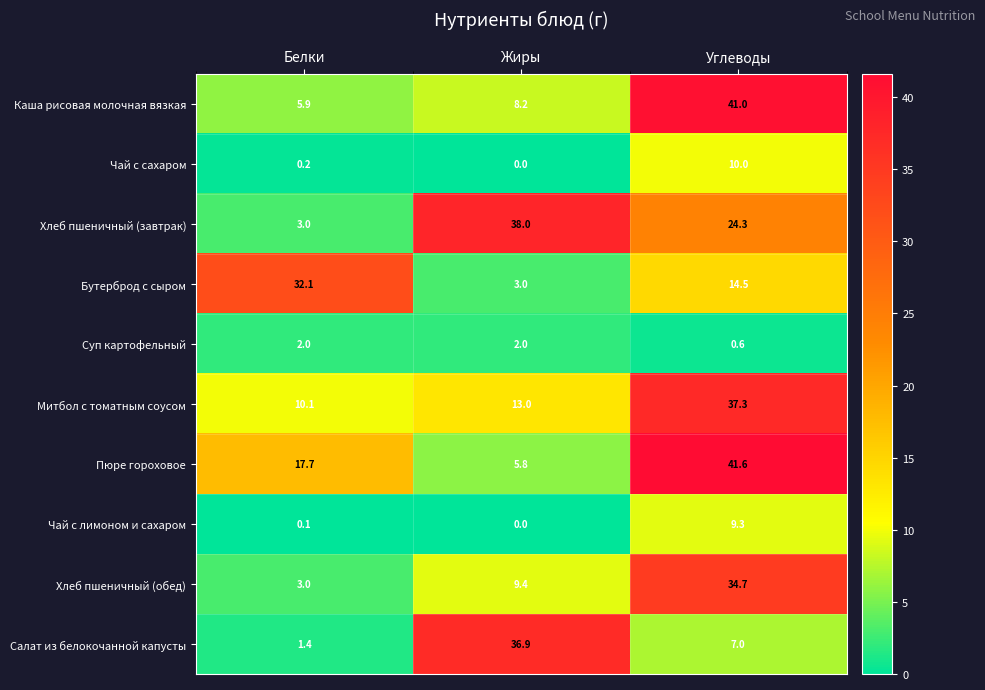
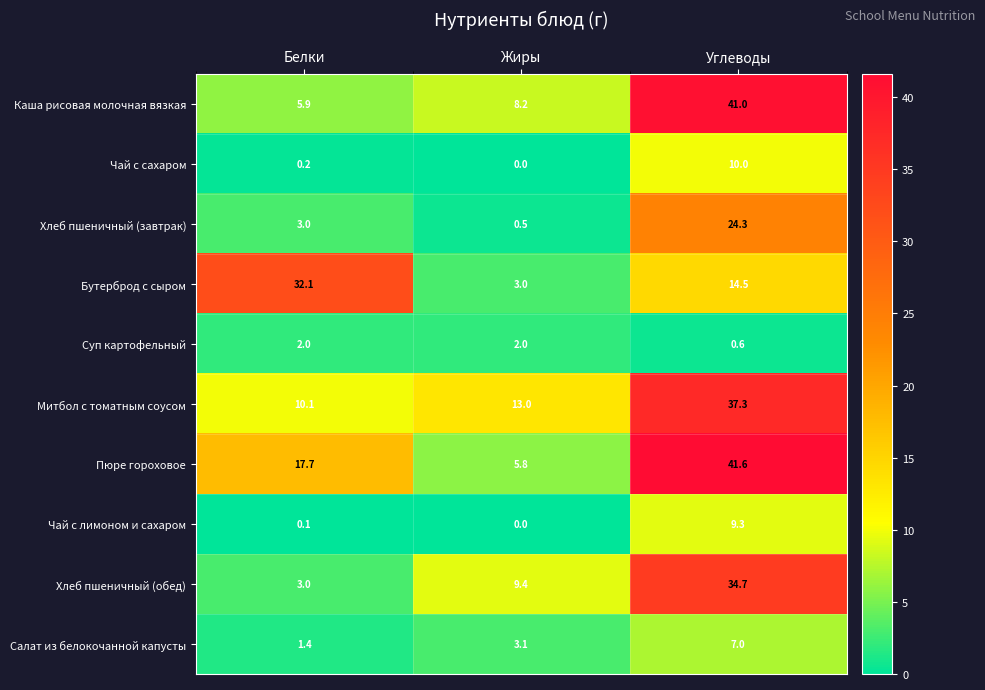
  {
    "Каша рисовая молочная вязкая": {
      "Белки": 5.9,
      "Жиры": 8.2,
      "Углеводы": 41.0
    },
    "Чай с сахаром": {
      "Белки": 0.2,
      "Жиры": 0.0,
      "Углеводы": 10.0
    },
    "Хлеб пшеничный (завтрак)": {
      "Белки": 3.0,
-     "Жиры": 38.0,
+     "Жиры": 0.5,
      "Углеводы": 24.3
    },
    "Бутерброд с сыром": {
      "Белки": 32.1,
      "Жиры": 3.0,
      "Углеводы": 14.5
    },
    "Суп картофельный": {
      "Белки": 2.0,
      "Жиры": 2.0,
      "Углеводы": 0.6
    },
    "Митбол с томатным соусом": {
      "Белки": 10.1,
      "Жиры": 13.0,
      "Углеводы": 37.3
    },
    "Пюре гороховое": {
      "Белки": 17.7,
      "Жиры": 5.8,
      "Углеводы": 41.6
    },
    "Чай с лимоном и сахаром": {
      "Белки": 0.1,
      "Жиры": 0.0,
      "Углеводы": 9.3
    },
    "Хлеб пшеничный (обед)": {
      "Белки": 3.0,
      "Жиры": 9.4,
      "Углеводы": 34.7
    },
    "Салат из белокочанной капусты": {
      "Белки": 1.4,
-     "Жиры": 36.9,
+     "Жиры": 3.1,
      "Углеводы": 7.0
    }
  }
